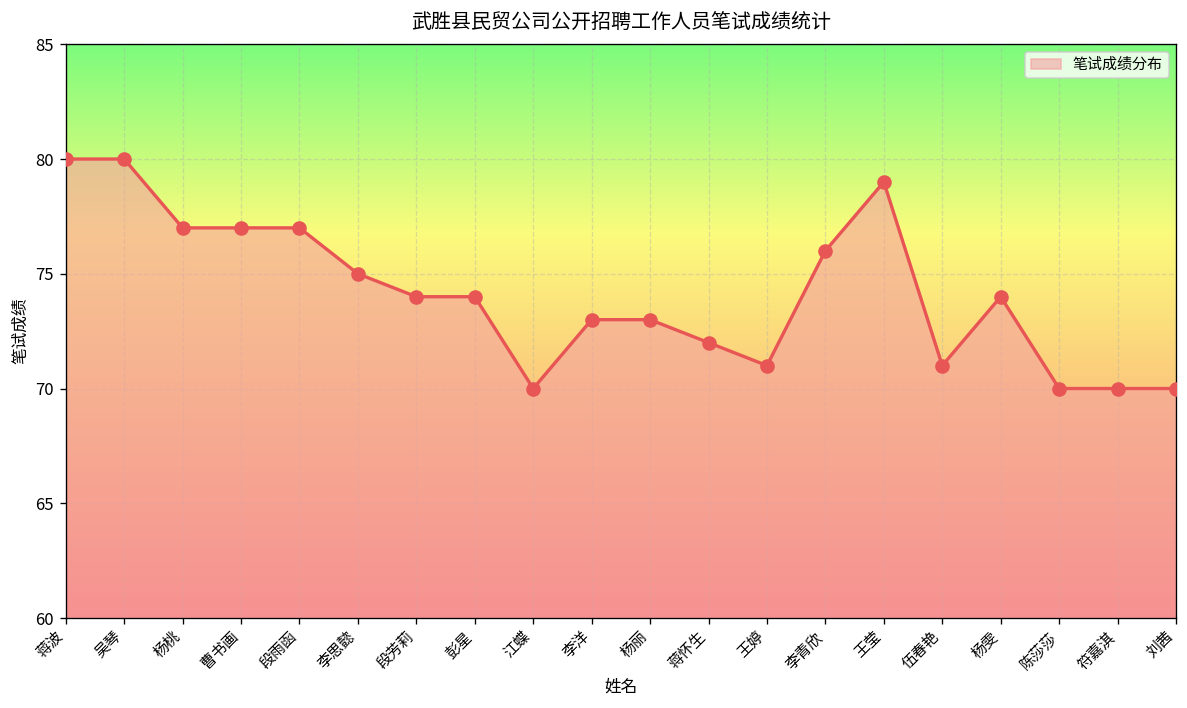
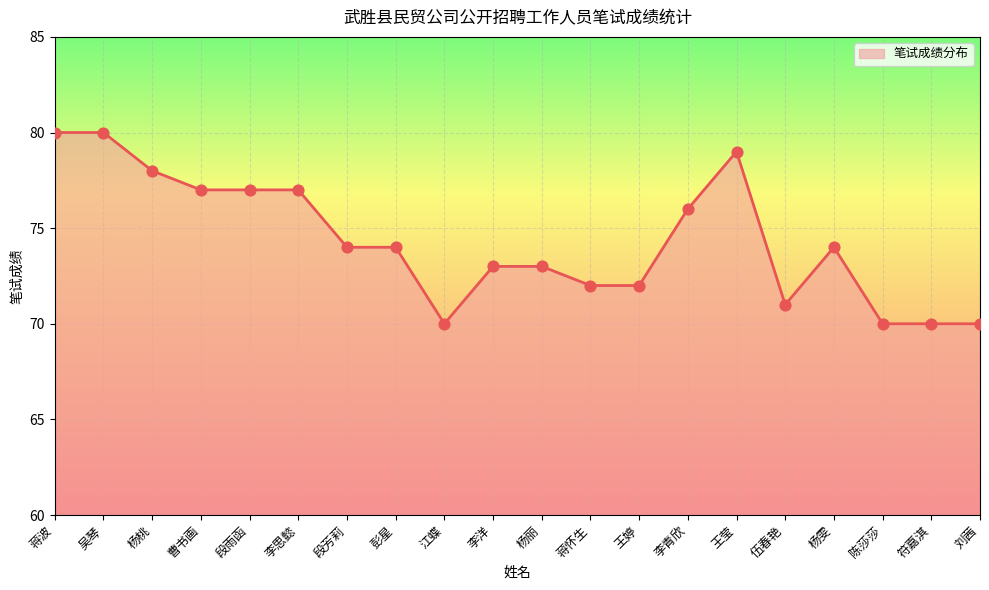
  {
    "蒋波": 80,
    "吴琴": 80,
-   "杨桃": 77,
+   "杨桃": 78,
    "曹书画": 77,
    "段雨函": 77,
-   "李思懿": 75,
+   "李思懿": 77,
    "段芳莉": 74,
    "彭星": 74,
    "江蝶": 70,
    "李洋": 73,
    "杨丽": 73,
    "蒋怀生": 72,
-   "王婷": 71,
+   "王婷": 72,
    "李青欣": 76,
    "王莹": 79,
    "伍春艳": 71,
    "杨雯": 74,
    "陈莎莎": 70,
    "符嘉淇": 70,
    "刘茜": 70
  }
